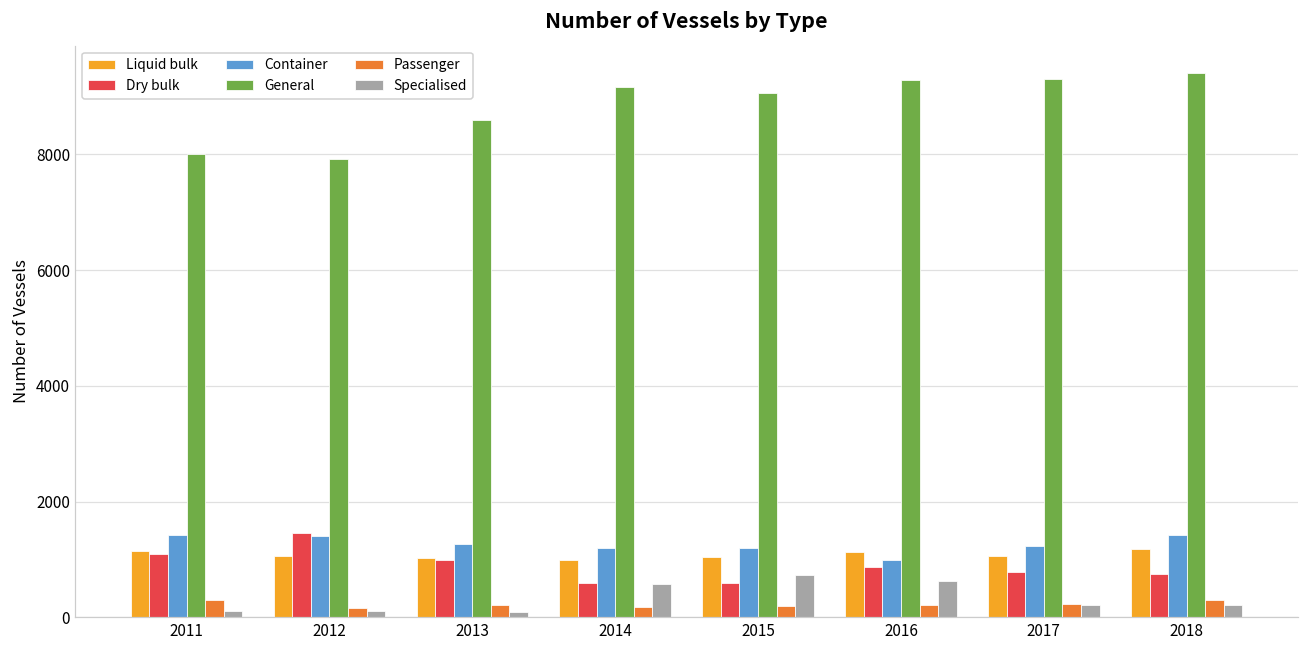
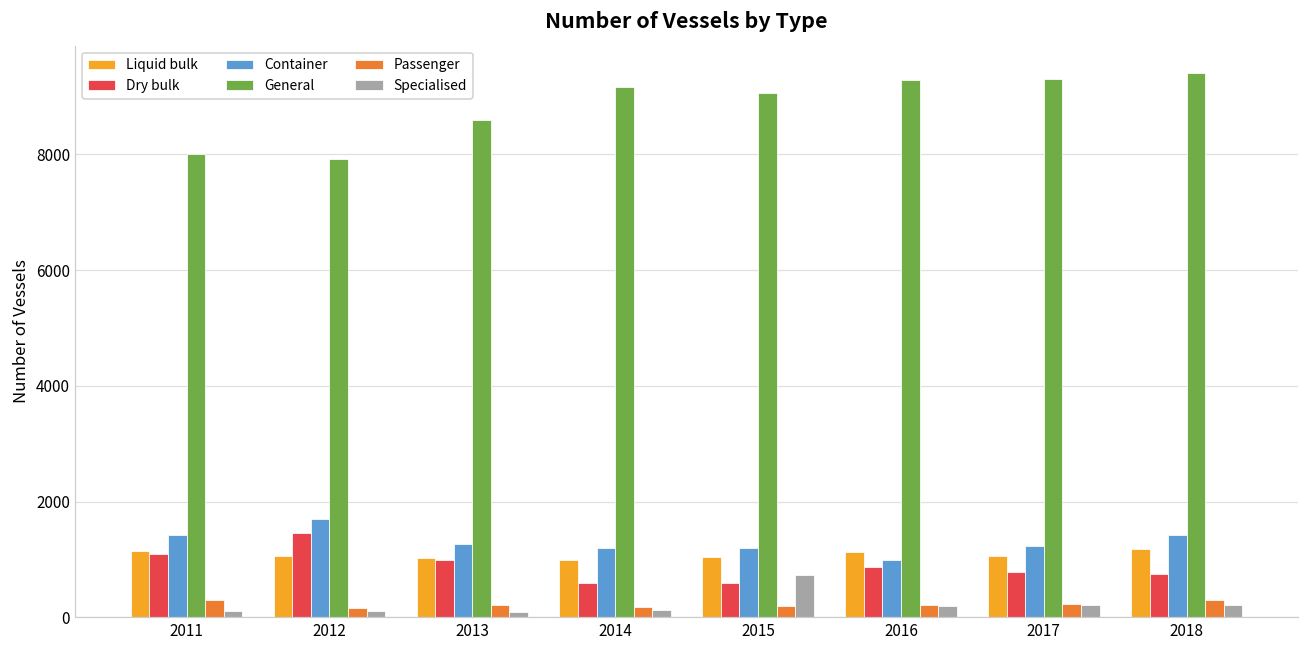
  {
    "Dry bulk": {
      "2011": 1100,
      "2012": 1500,
      "2013": 1000,
      "2014": 600,
      "2015": 600,
      "2016": 900,
      "2017": 800,
      "2018": 700
    },
    "Container": {
      "2011": 1400,
-     "2012": 1400,
+     "2012": 1700,
      "2013": 1300,
      "2014": 1200,
      "2015": 1200,
      "2016": 1000,
      "2017": 1200,
      "2018": 1400
    },
    "General": {
      "2011": 8000,
      "2012": 7900,
      "2013": 8600,
      "2014": 9200,
      "2015": 9100,
      "2016": 9300,
      "2017": 9300,
      "2018": 9400
    },
    "Specialised": {
      "2011": 100,
      "2012": 100,
      "2013": 100,
-     "2014": 600,
+     "2014": 100,
      "2015": 700,
-     "2016": 600,
+     "2016": 200,
      "2017": 200,
      "2018": 200
    }
  }
